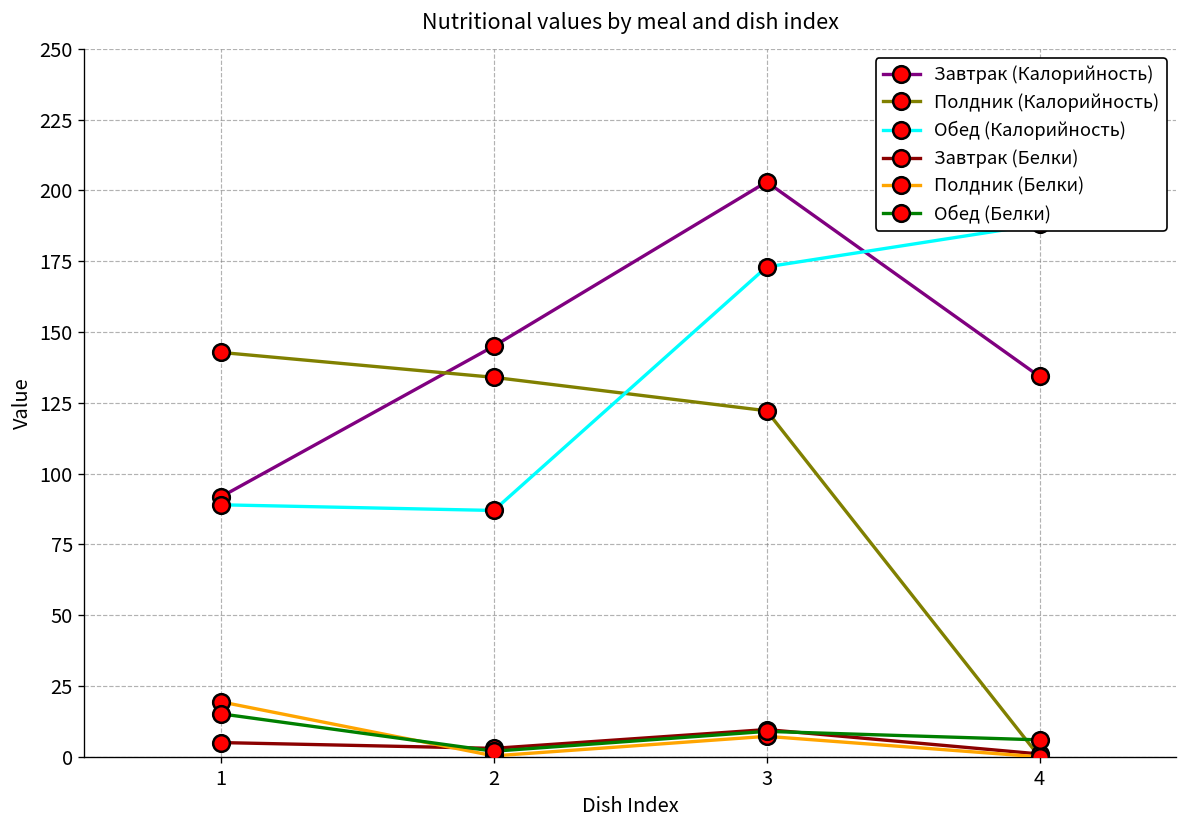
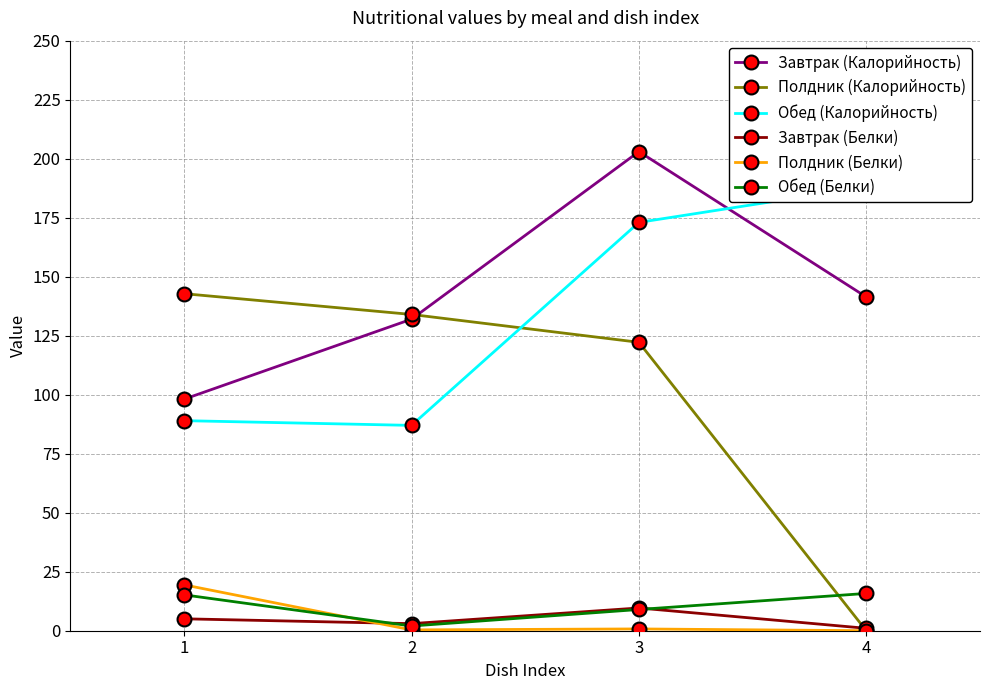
  {
    "Завтрак (Калорийность)": {
-     "1": 92,
-     "2": 145,
+     "1": 98,
+     "2": 132,
      "3": 203,
-     "4": 134
+     "4": 141
    },
    "Полдник (Калорийность)": {
      "1": 143,
      "2": 134,
      "3": 122
    },
    "Обед (Калорийность)": {
      "1": 89,
      "2": 87,
      "3": 173
    },
    "Завтрак (Белки)": {
      "1": 5
    },
    "Полдник (Белки)": {
      "1": 19,
      "2": 0,
-     "3": 7
+     "3": 1
    },
    "Обед (Белки)": {
      "1": 15,
-     "4": 6
+     "4": 16
    }
  }
